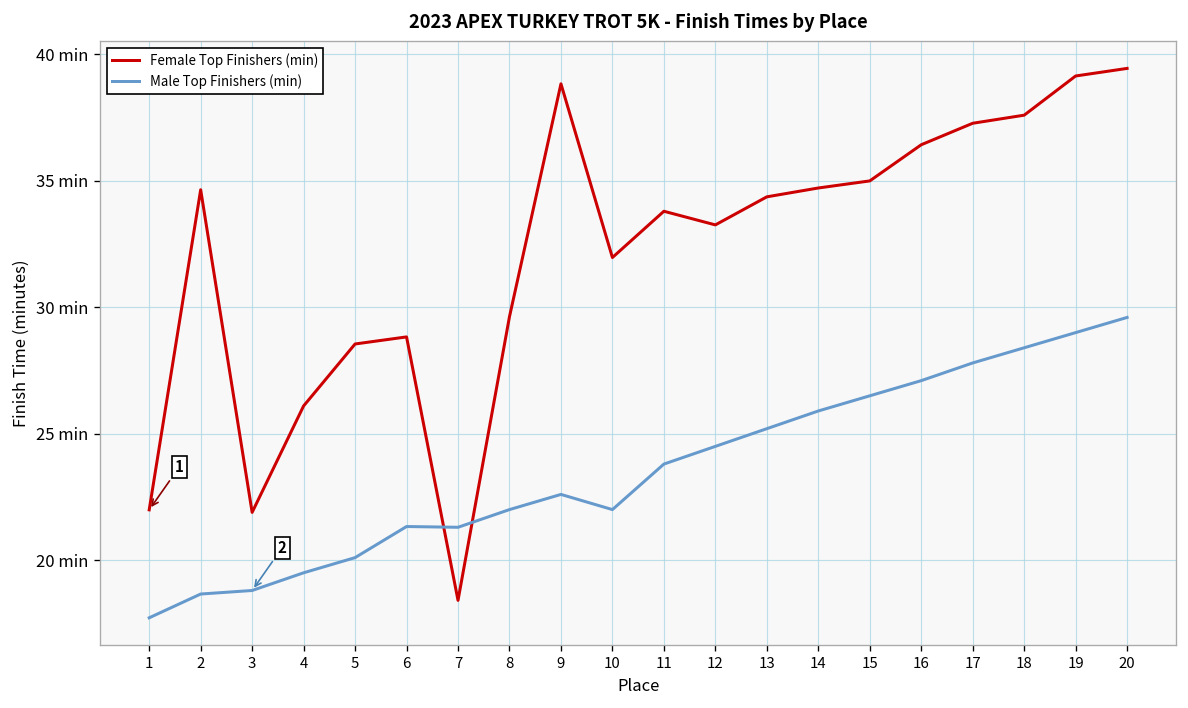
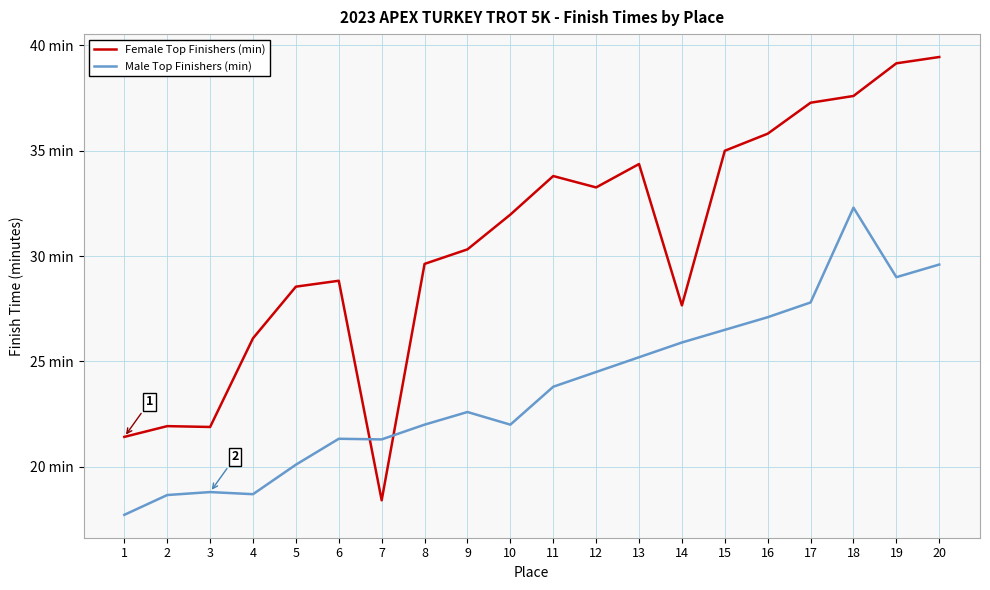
  {
    "Female Top Finishers (min)": {
-     "1": "22.0 min",
-     "2": "34.7 min",
+     "1": "21.4 min",
+     "2": "21.9 min",
      "3": "21.9 min",
      "4": "26.1 min",
      "5": "28.6 min",
      "6": "28.8 min",
      "7": "18.4 min",
      "8": "29.6 min",
-     "9": "38.8 min",
+     "9": "30.3 min",
      "10": "32.0 min",
      "11": "33.8 min",
      "12": "33.3 min",
      "13": "34.4 min",
-     "14": "34.7 min",
+     "14": "27.7 min",
      "15": "35.0 min",
-     "16": "36.4 min",
+     "16": "35.8 min",
      "17": "37.3 min",
      "18": "37.6 min",
      "19": "39.2 min",
      "20": "39.5 min"
    },
    "Male Top Finishers (min)": {
      "1": "17.7 min",
      "2": "18.7 min",
-     "4": "19.5 min",
+     "4": "18.7 min",
      "5": "20.1 min",
      "6": "21.3 min",
      "7": "21.3 min",
      "8": "22.0 min",
      "9": "22.6 min",
      "10": "22.0 min",
      "11": "23.8 min",
      "12": "24.5 min",
      "13": "25.2 min",
      "14": "25.9 min",
      "15": "26.5 min",
      "16": "27.1 min",
      "17": "27.8 min",
-     "18": "28.4 min",
+     "18": "32.3 min",
      "19": "29.0 min",
      "20": "29.6 min"
    }
  }
